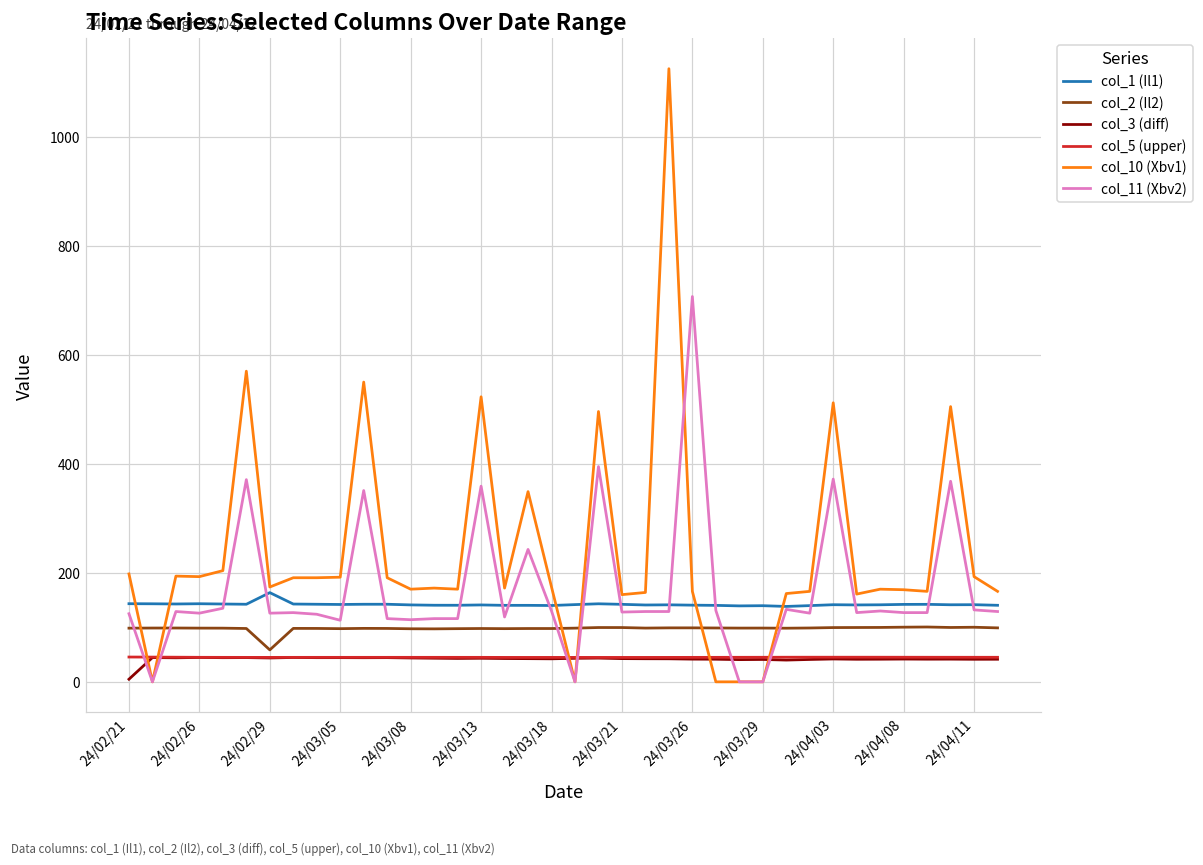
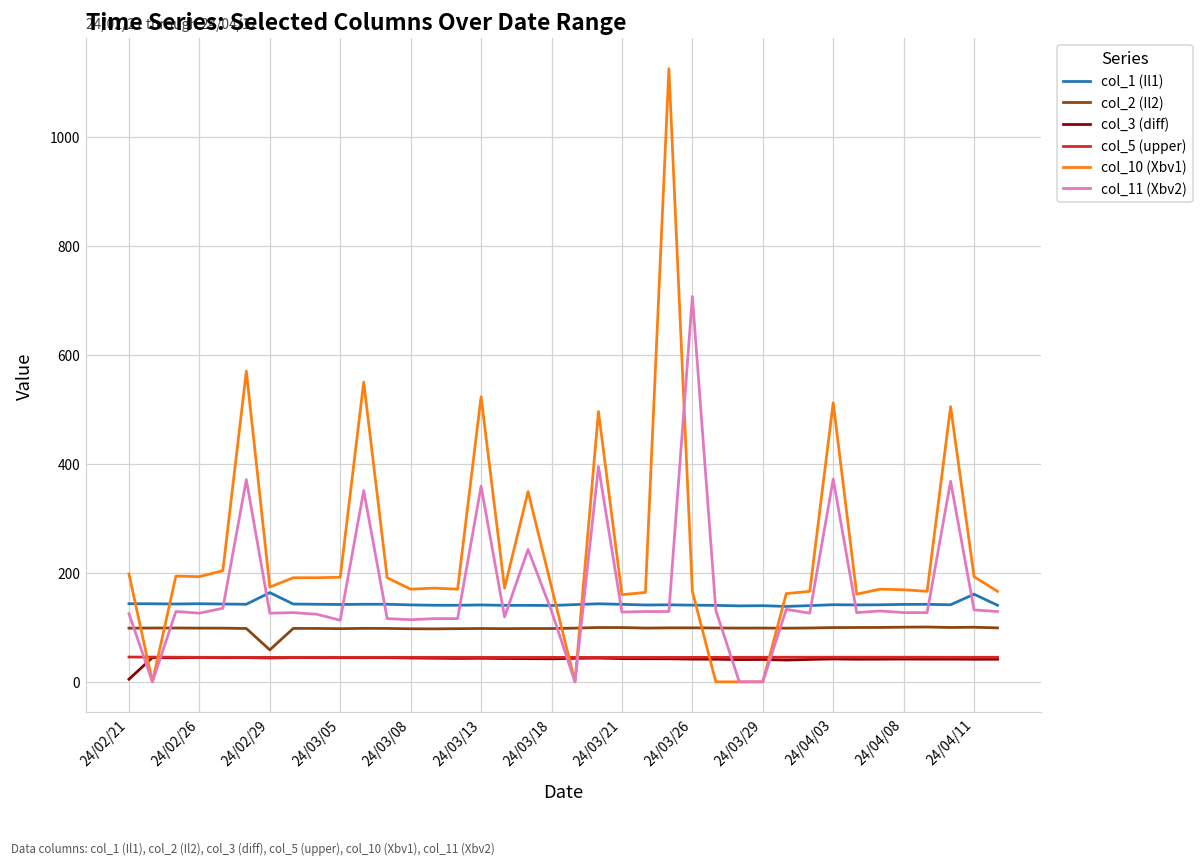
  {
    "col_1 (Il1)": {
      "24/02/21": 140,
      "24/02/26": 140,
      "24/02/29": 160,
      "24/03/05": 140,
      "24/03/08": 140,
      "24/03/13": 140,
      "24/03/18": 140,
      "24/03/21": 140,
      "24/03/26": 140,
      "24/03/29": 140,
      "24/04/03": 140,
      "24/04/08": 140,
-     "24/04/11": 140
+     "24/04/11": 160
    },
    "col_2 (Il2)": {
      "24/02/21": 100,
      "24/02/26": 100,
      "24/02/29": 60,
      "24/03/05": 100,
      "24/03/08": 100,
      "24/03/13": 100,
      "24/03/18": 100,
      "24/03/21": 100,
      "24/03/26": 100,
      "24/03/29": 100,
      "24/04/03": 100,
      "24/04/08": 100,
      "24/04/11": 100
    },
    "col_3 (diff)": {
      "24/02/21": 0
    },
    "col_5 (upper)": {
      "24/02/21": 50
    },
    "col_10 (Xbv1)": {
      "24/02/21": 200,
      "24/02/26": 190,
      "24/02/29": 170,
      "24/03/05": 190,
      "24/03/08": 170,
      "24/03/13": 520,
      "24/03/18": 170,
      "24/03/21": 160,
      "24/03/26": 170,
      "24/04/03": 510,
      "24/04/08": 170,
      "24/04/11": 190
    },
    "col_11 (Xbv2)": {
      "24/02/21": 130,
      "24/02/26": 130,
      "24/02/29": 130,
      "24/03/05": 110,
      "24/03/08": 110,
      "24/03/13": 360,
      "24/03/18": 130,
      "24/03/21": 130,
      "24/03/26": 710,
      "24/04/03": 370,
      "24/04/08": 130,
      "24/04/11": 130
    }
  }
